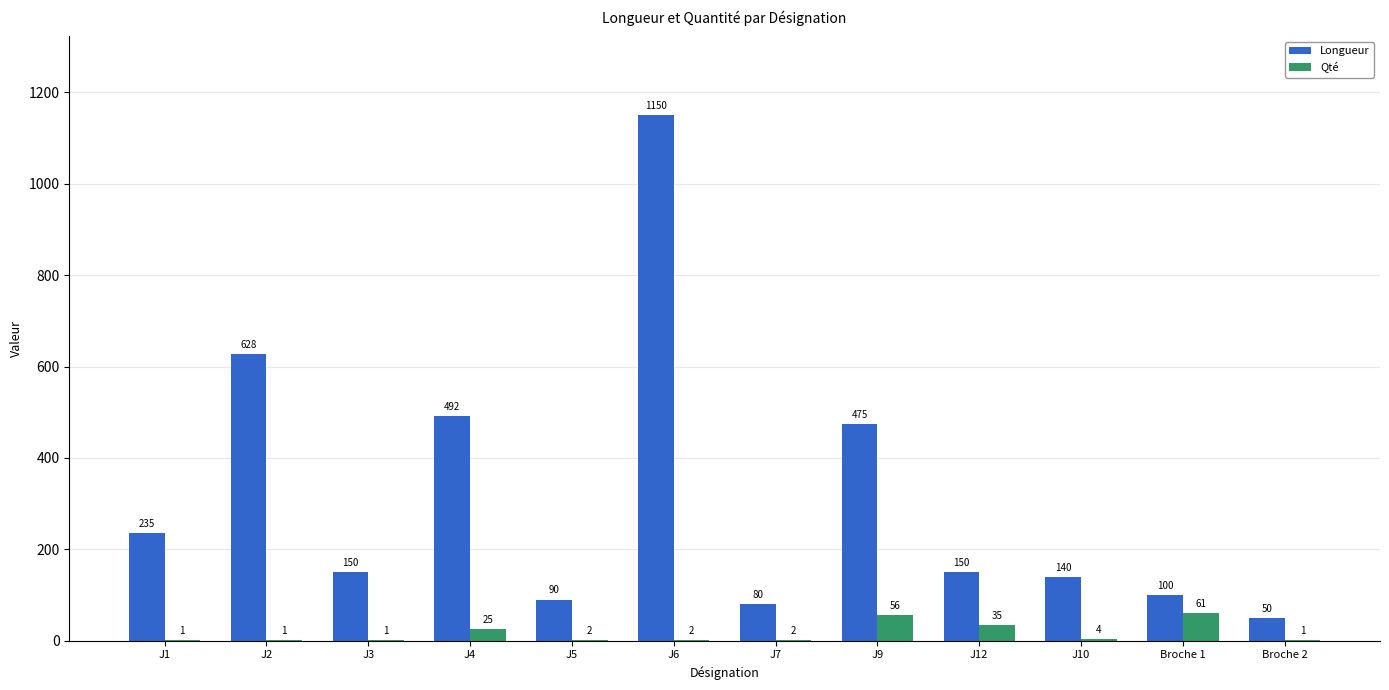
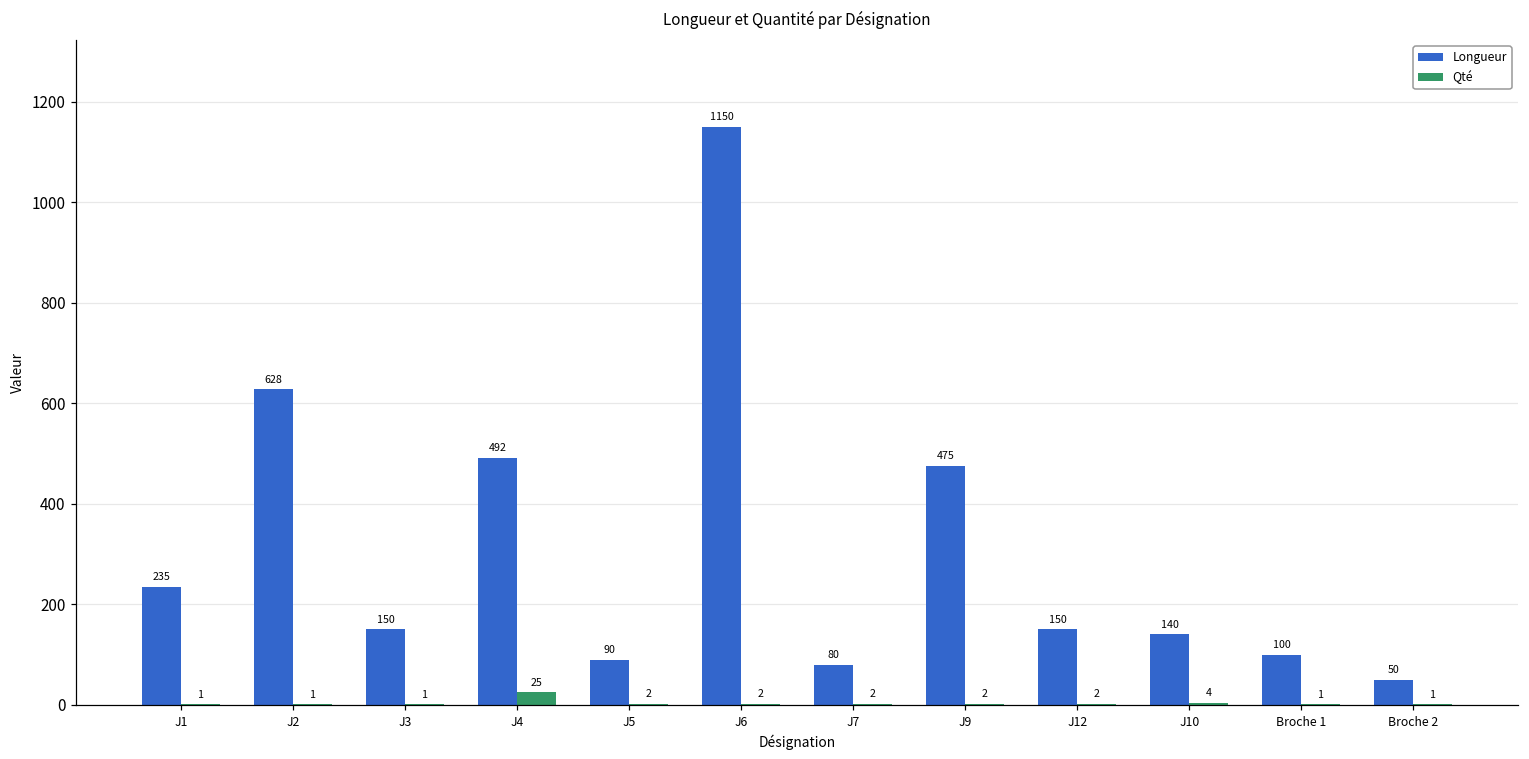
  {
    "Longueur": {
      "J1": 235,
      "J2": 628,
      "J3": 150,
      "J4": 492,
      "J5": 90,
      "J6": 1150,
      "J7": 80,
      "J9": 475,
      "J12": 150,
      "J10": 140,
      "Broche 1": 100,
      "Broche 2": 50
    },
    "Qté": {
      "J1": 1,
      "J2": 1,
      "J3": 1,
      "J4": 25,
      "J5": 2,
      "J6": 2,
      "J7": 2,
-     "J9": 56,
-     "J12": 35,
+     "J9": 2,
+     "J12": 2,
      "J10": 4,
-     "Broche 1": 61,
+     "Broche 1": 1,
      "Broche 2": 1
    }
  }
